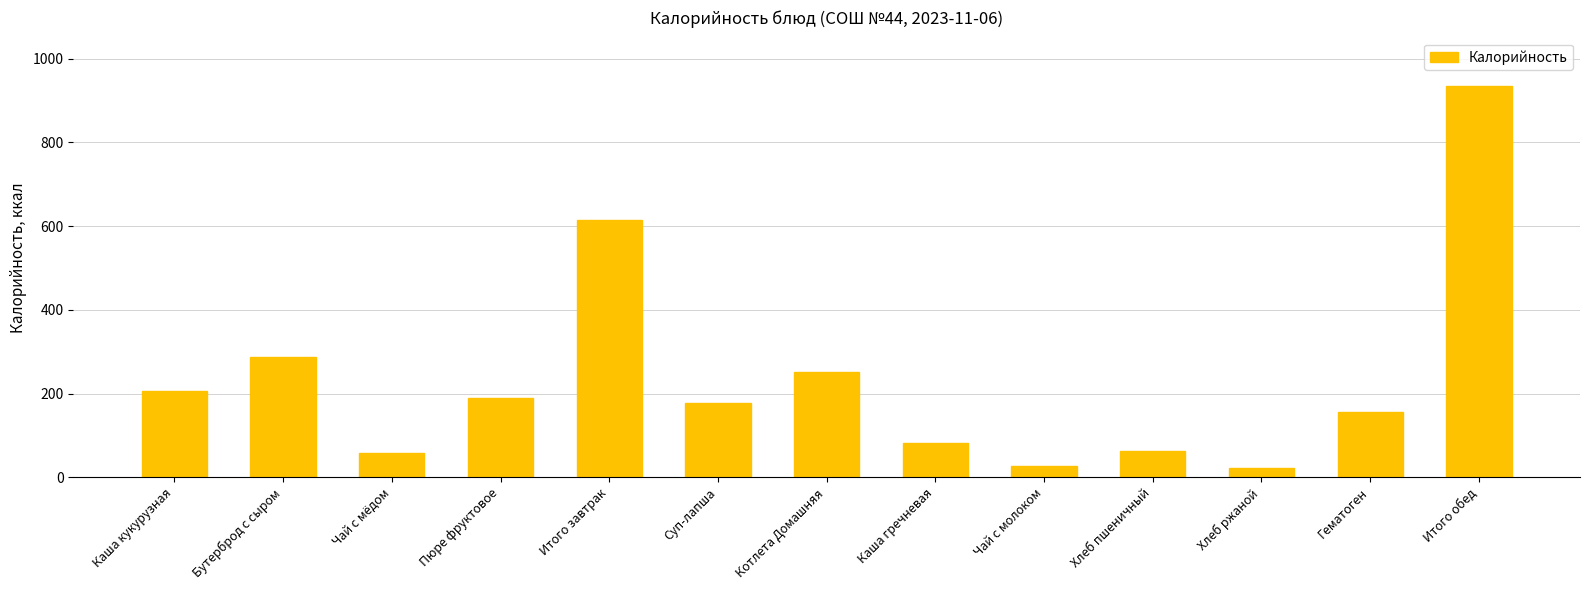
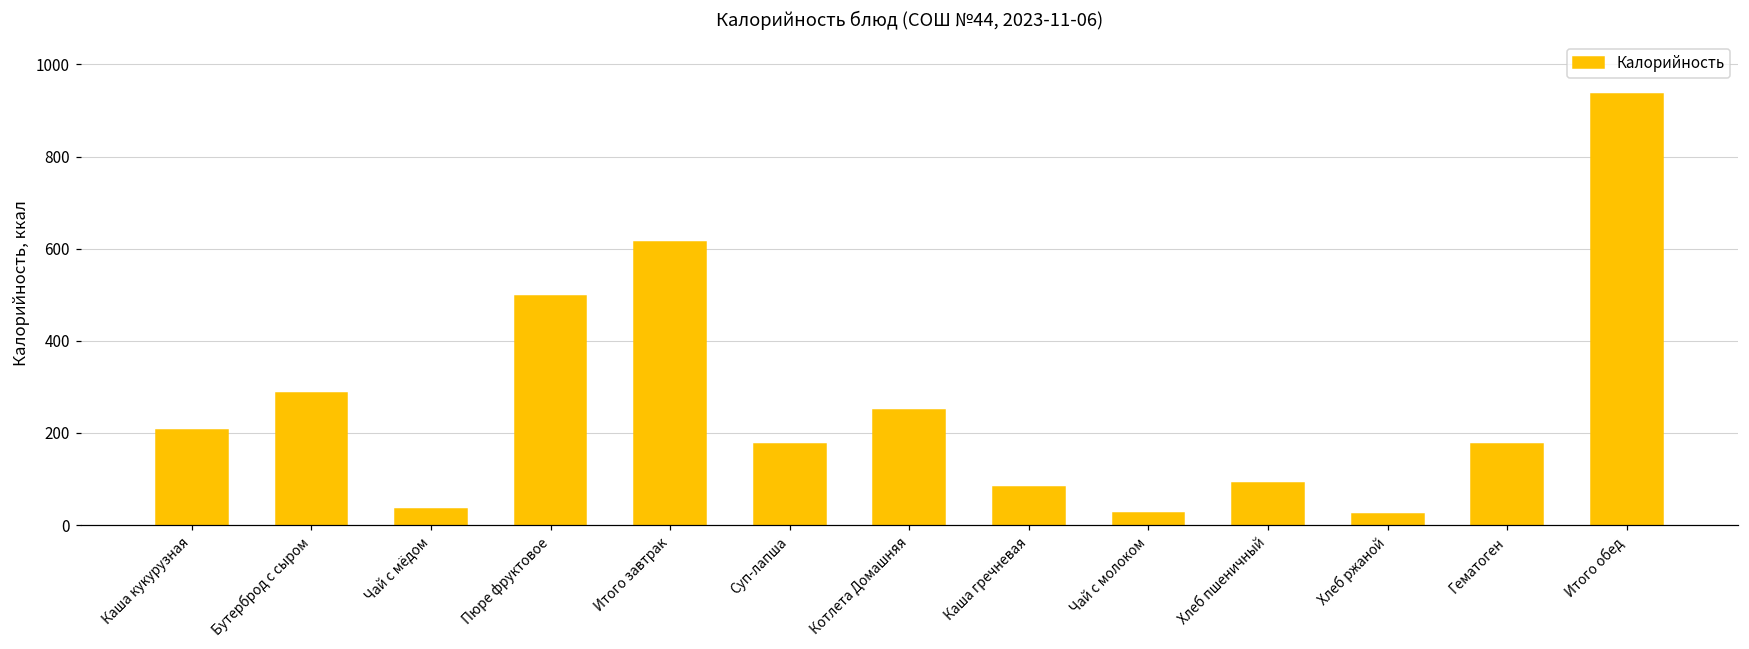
  {
    "Каша кукурузная": 210,
    "Бутерброд с сыром": 290,
-   "Чай с мёдом": 60,
-   "Пюре фруктовое": 190,
+   "Чай с мёдом": 30,
+   "Пюре фруктовое": 500,
    "Итого завтрак": 620,
    "Суп-лапша": 180,
    "Котлета Домашняя": 250,
    "Каша гречневая": 80,
    "Чай с молоком": 30,
-   "Хлеб пшеничный": 60,
+   "Хлеб пшеничный": 90,
    "Хлеб ржаной": 20,
-   "Гематоген": 160,
+   "Гематоген": 180,
    "Итого обед": 940
  }
